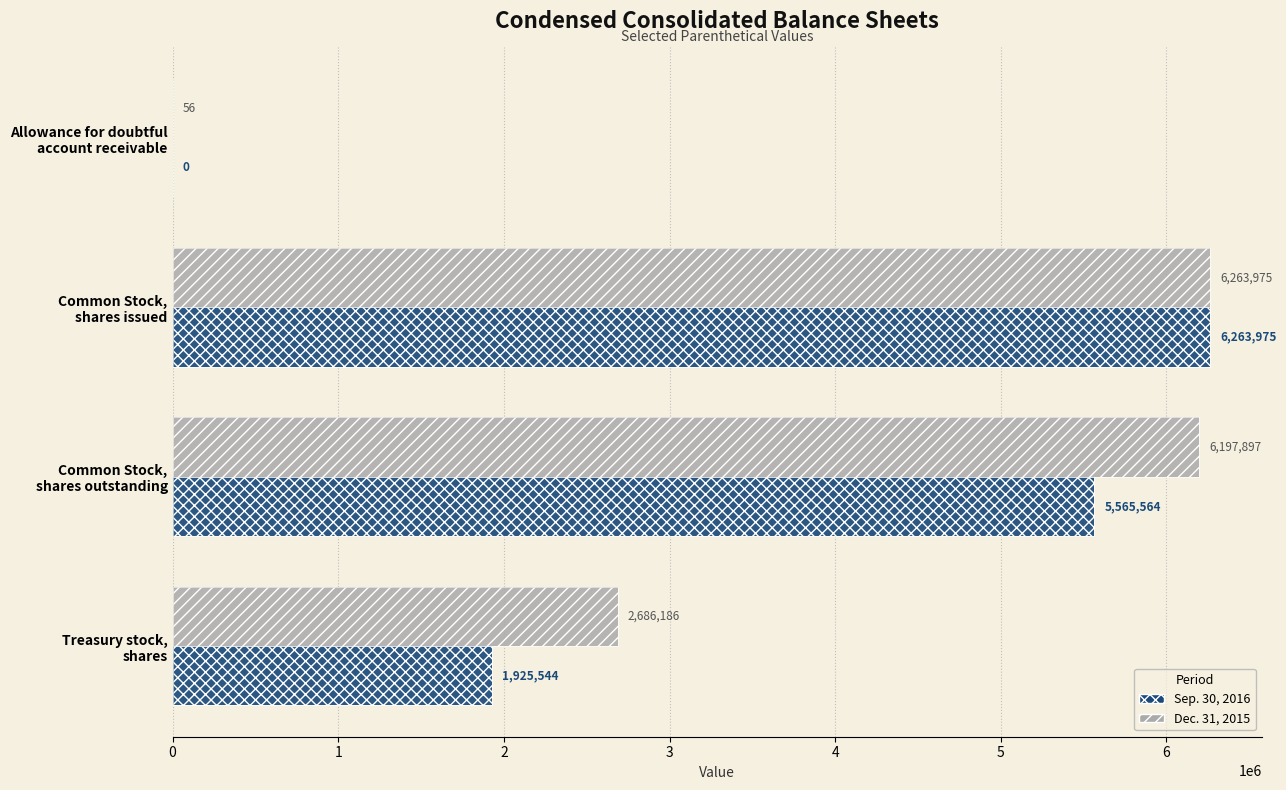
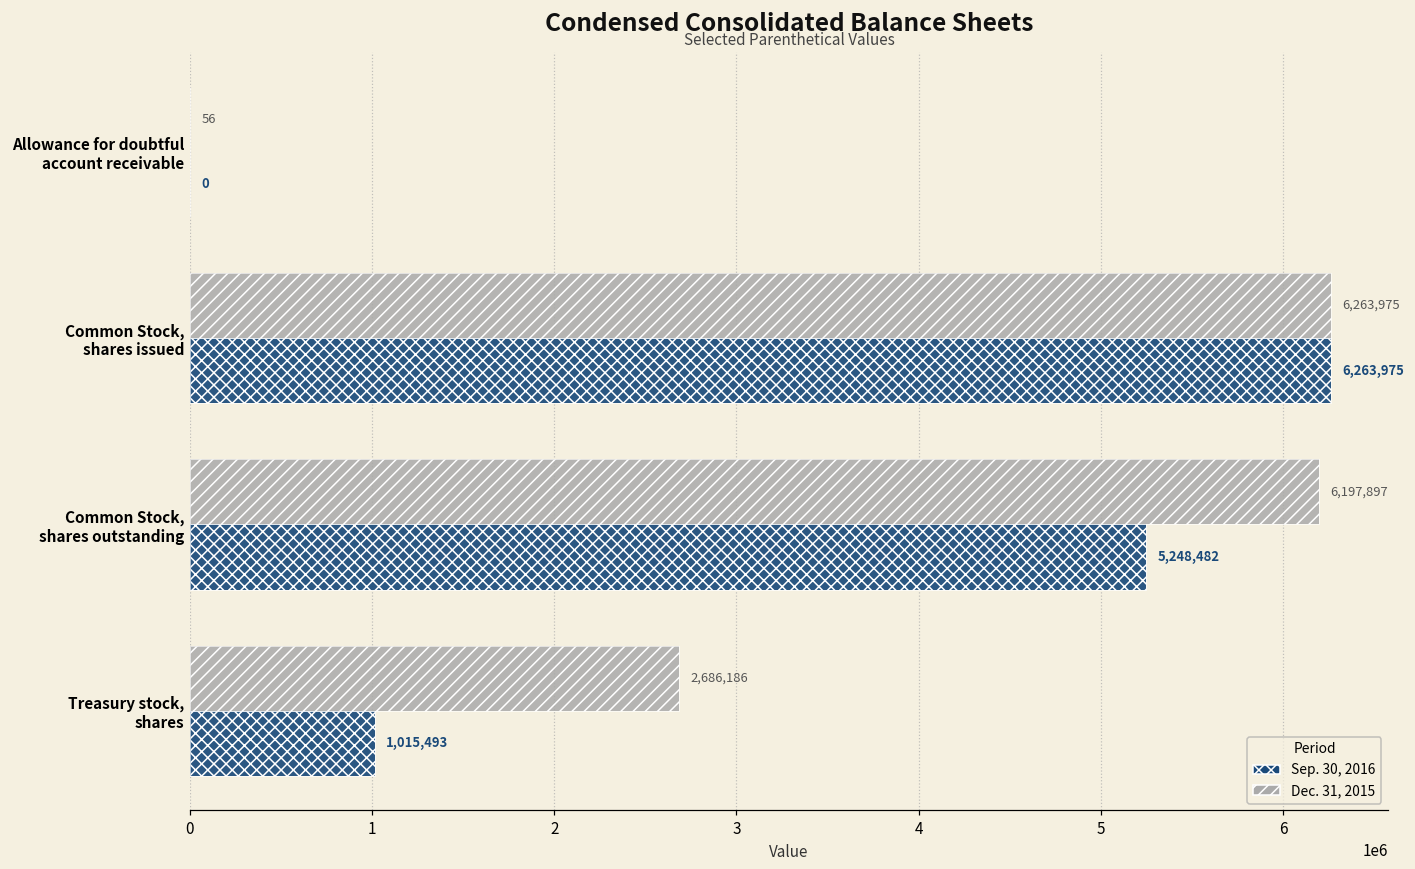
  {
    "Sep. 30, 2016": {
      "Allowance for doubtful account receivable": "0",
      "Common Stock, shares issued": "6,263,975",
-     "Common Stock, shares outstanding": "5,565,564",
-     "Treasury stock, shares": "1,925,544"
+     "Common Stock, shares outstanding": "5,248,482",
+     "Treasury stock, shares": "1,015,493"
    },
    "Dec. 31, 2015": {
      "Allowance for doubtful account receivable": "56",
      "Common Stock, shares issued": "6,263,975",
      "Common Stock, shares outstanding": "6,197,897",
      "Treasury stock, shares": "2,686,186"
    }
  }
